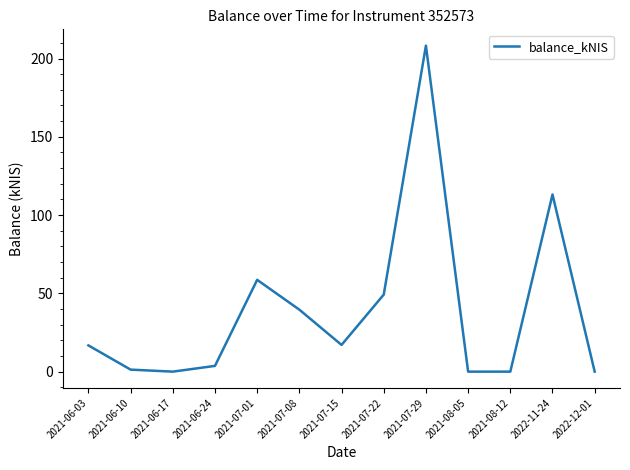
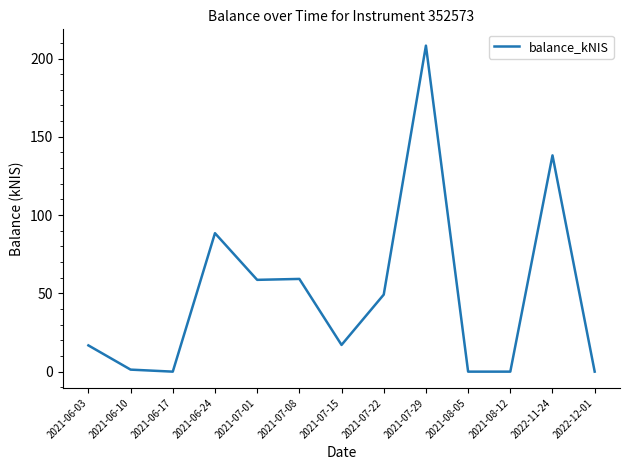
  {
    "2021-06-03": 17,
    "2021-06-10": 1,
    "2021-06-17": 0,
-   "2021-06-24": 4,
+   "2021-06-24": 88,
    "2021-07-01": 59,
-   "2021-07-08": 40,
+   "2021-07-08": 59,
    "2021-07-15": 17,
    "2021-07-22": 49,
    "2021-07-29": 208,
    "2021-08-05": 0,
    "2021-08-12": 0,
-   "2022-11-24": 113,
+   "2022-11-24": 138,
    "2022-12-01": 0
  }
